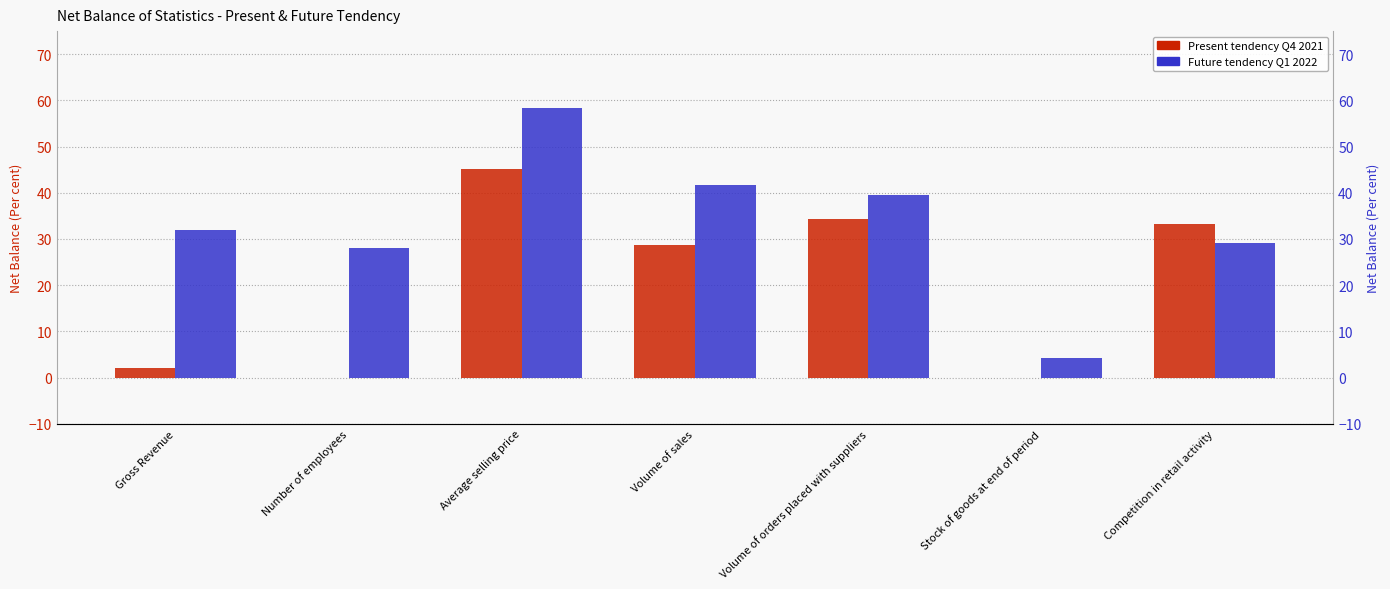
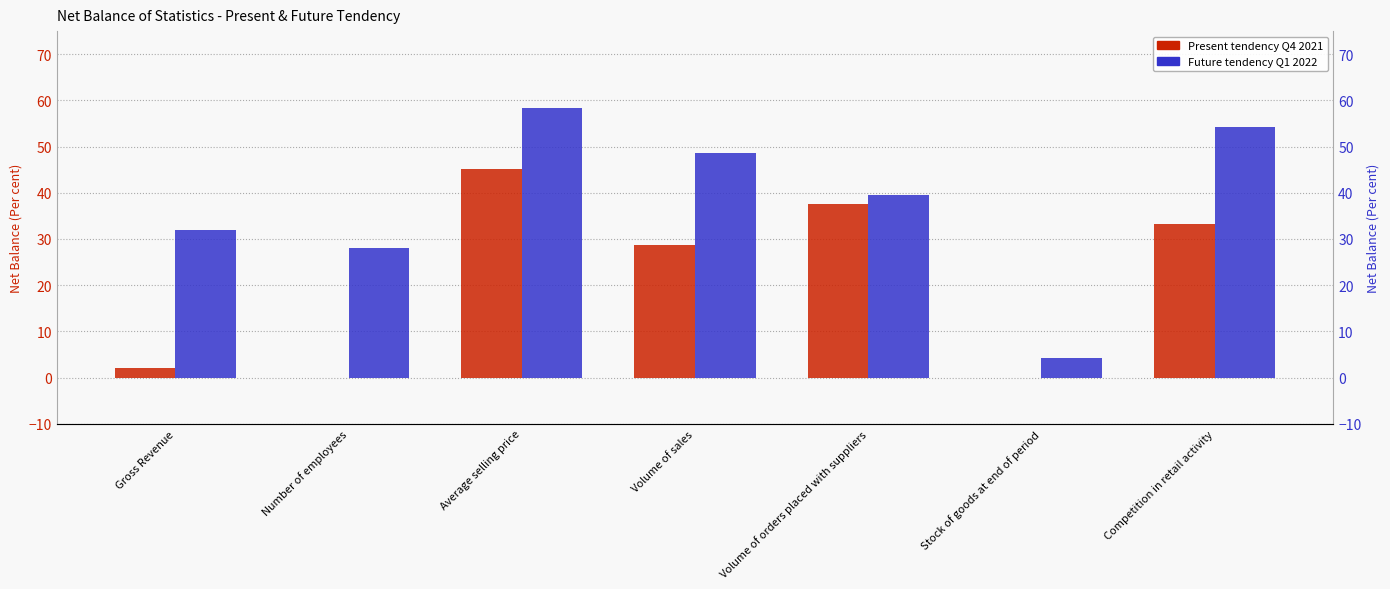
  {
    "Present tendency Q4 2021": {
      "Gross Revenue": 2,
      "Number of employees": 0,
      "Average selling price": 45,
      "Volume of sales": 29,
-     "Volume of orders placed with suppliers": 34,
+     "Volume of orders placed with suppliers": 38,
      "Stock of goods at end of period": 0,
      "Competition in retail activity": 33
    },
    "Future tendency Q1 2022": {
      "Gross Revenue": 32,
      "Number of employees": 28,
      "Average selling price": 58,
-     "Volume of sales": 42,
+     "Volume of sales": 49,
      "Volume of orders placed with suppliers": 40,
      "Stock of goods at end of period": 4,
-     "Competition in retail activity": 29
+     "Competition in retail activity": 54
    }
  }
